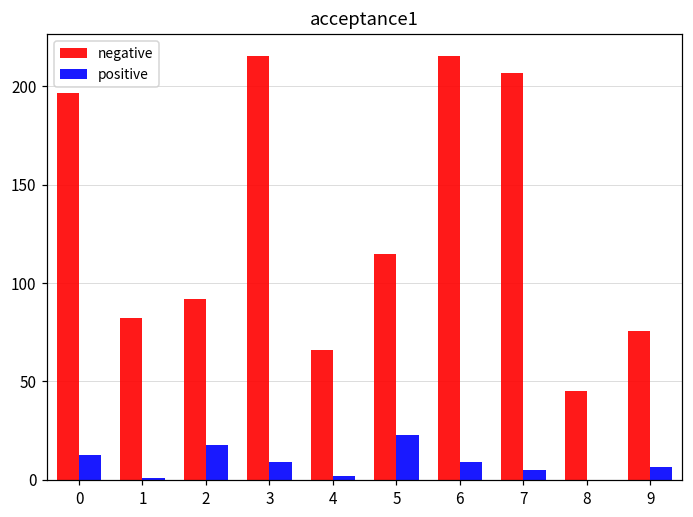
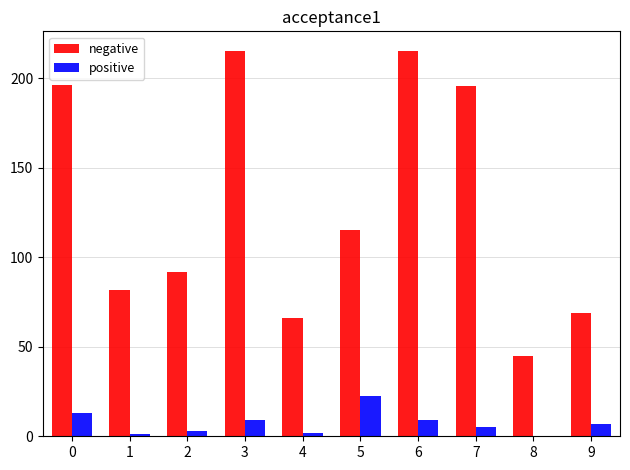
  {
    "negative": {
      "0": 196,
      "1": 82,
      "2": 92,
      "3": 216,
      "4": 66,
      "5": 115,
      "6": 216,
-     "7": 207,
+     "7": 196,
      "8": 45,
-     "9": 75
+     "9": 69
    },
    "positive": {
      "0": 13,
-     "2": 18,
+     "2": 3,
      "3": 9,
      "4": 2,
      "5": 23,
      "6": 9,
      "7": 5,
      "8": 0,
      "9": 7
    }
  }
